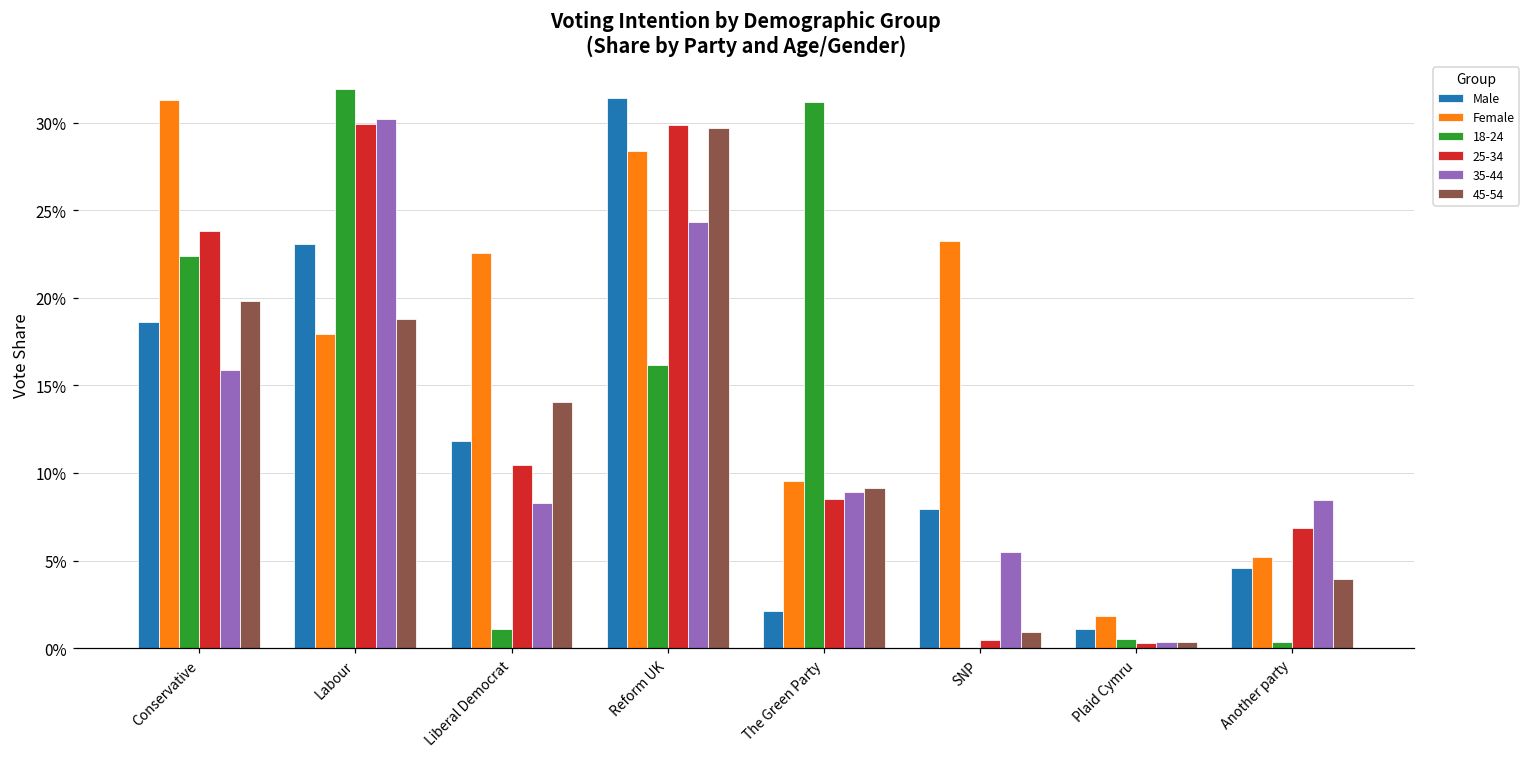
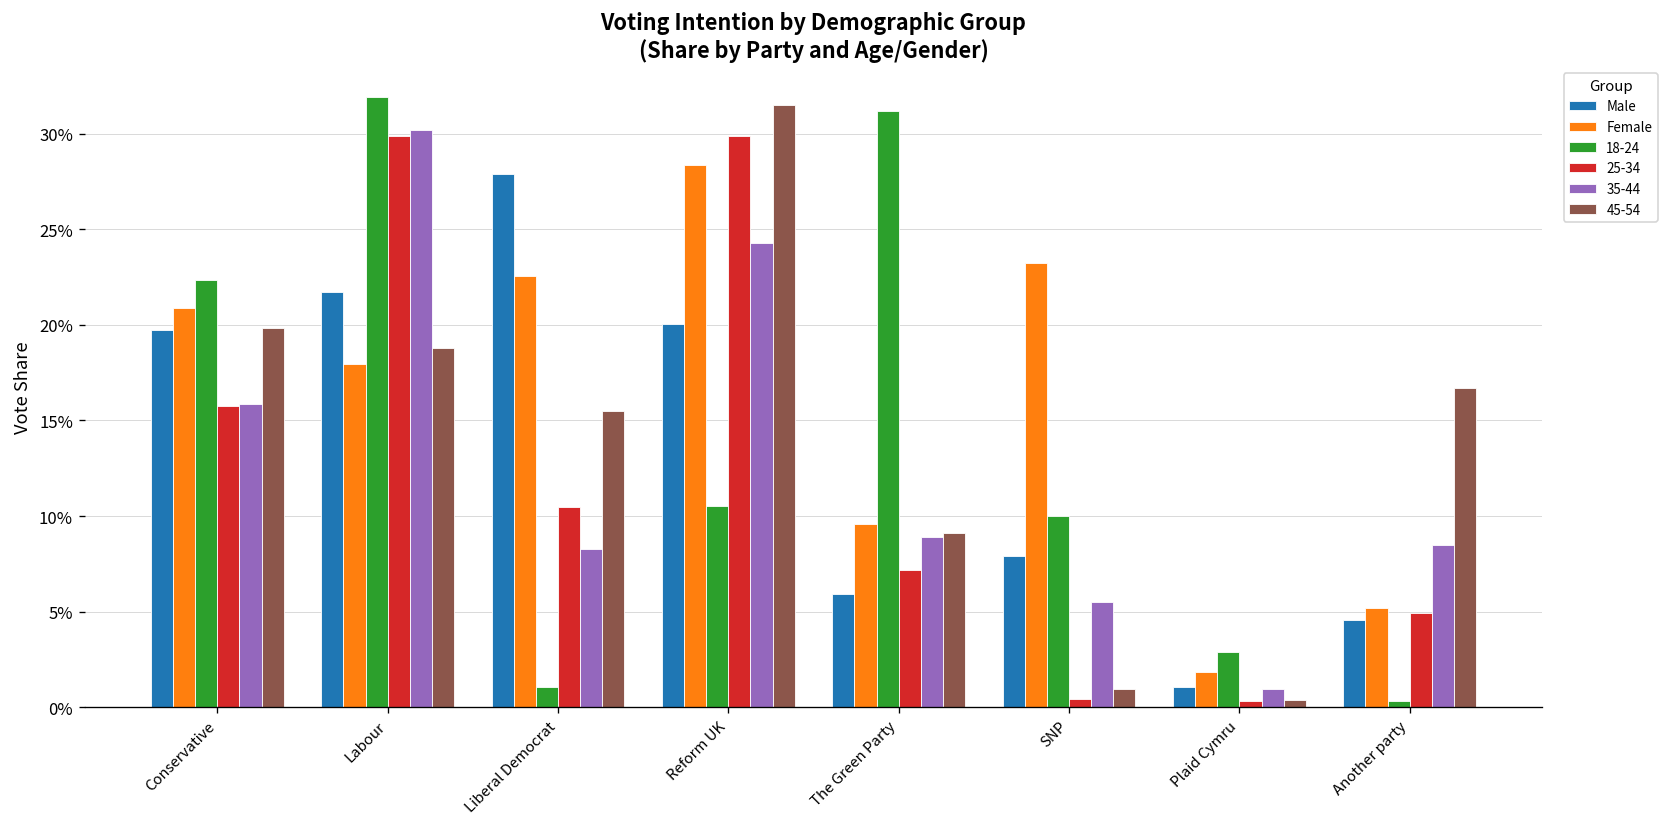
  {
    "Male": {
-     "Conservative": "18.6%",
-     "Labour": "23.0%",
-     "Liberal Democrat": "11.8%",
-     "Reform UK": "31.4%",
-     "The Green Party": "2.1%",
+     "Conservative": "19.7%",
+     "Labour": "21.7%",
+     "Liberal Democrat": "27.9%",
+     "Reform UK": "20.0%",
+     "The Green Party": "5.9%",
      "SNP": "7.9%",
      "Plaid Cymru": "1.1%",
      "Another party": "4.6%"
    },
    "Female": {
-     "Conservative": "31.3%",
+     "Conservative": "20.9%",
      "Labour": "17.9%",
      "Liberal Democrat": "22.6%",
      "Reform UK": "28.4%",
      "The Green Party": "9.6%",
      "SNP": "23.2%",
      "Plaid Cymru": "1.9%",
      "Another party": "5.2%"
    },
    "18-24": {
      "Conservative": "22.4%",
      "Labour": "31.9%",
      "Liberal Democrat": "1.1%",
-     "Reform UK": "16.2%",
+     "Reform UK": "10.5%",
      "The Green Party": "31.2%",
-     "SNP": "0.0%",
-     "Plaid Cymru": "0.5%",
+     "SNP": "10.0%",
+     "Plaid Cymru": "2.9%",
      "Another party": "0.3%"
    },
    "25-34": {
-     "Conservative": "23.8%",
+     "Conservative": "15.7%",
      "Labour": "29.9%",
      "Liberal Democrat": "10.5%",
      "Reform UK": "29.9%",
-     "The Green Party": "8.5%",
+     "The Green Party": "7.2%",
      "SNP": "0.4%",
      "Plaid Cymru": "0.3%",
-     "Another party": "6.9%"
+     "Another party": "4.9%"
    },
    "35-44": {
      "Conservative": "15.9%",
      "Labour": "30.2%",
      "Liberal Democrat": "8.3%",
      "Reform UK": "24.3%",
      "The Green Party": "8.9%",
      "SNP": "5.5%",
-     "Plaid Cymru": "0.4%",
+     "Plaid Cymru": "0.9%",
      "Another party": "8.5%"
    },
    "45-54": {
      "Conservative": "19.8%",
      "Labour": "18.8%",
-     "Liberal Democrat": "14.0%",
-     "Reform UK": "29.7%",
+     "Liberal Democrat": "15.5%",
+     "Reform UK": "31.5%",
      "The Green Party": "9.1%",
      "SNP": "0.9%",
      "Plaid Cymru": "0.4%",
-     "Another party": "3.9%"
+     "Another party": "16.7%"
    }
  }
